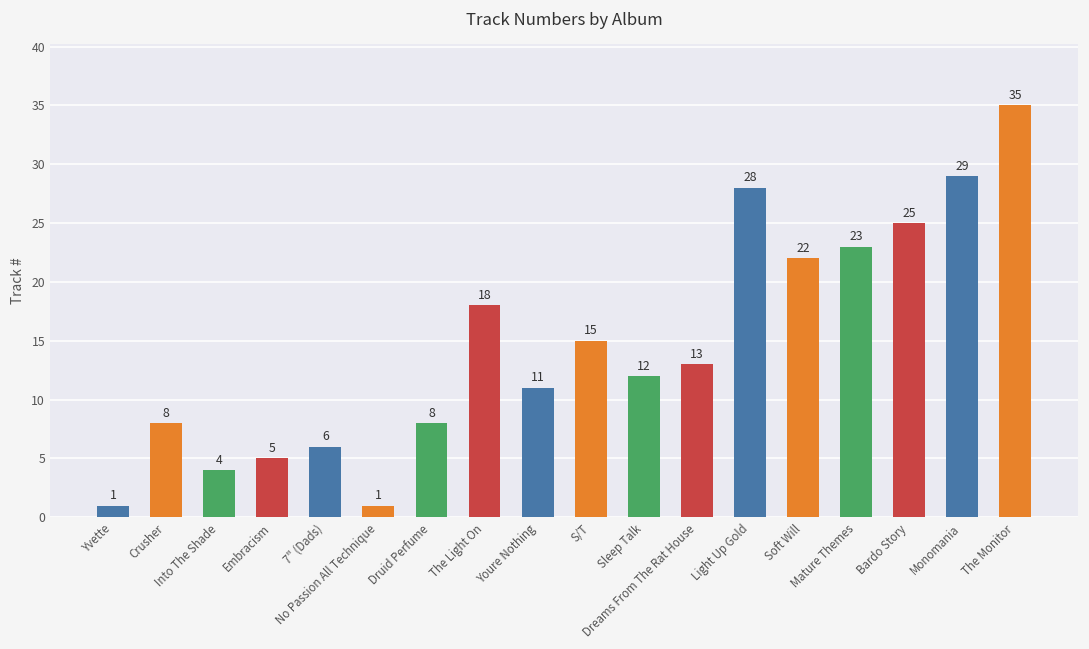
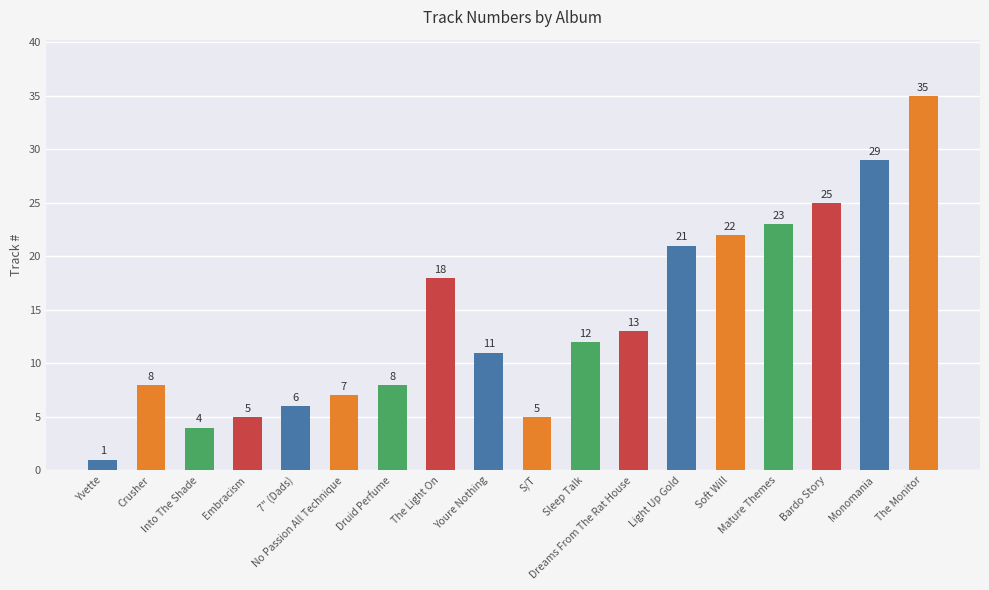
  {
    "Yvette": 1,
    "Crusher": 8,
    "Into The Shade": 4,
    "Embracism": 5,
    "7\" (Dads)": 6,
-   "No Passion All Technique": 1,
+   "No Passion All Technique": 7,
    "Druid Perfume": 8,
    "The Light On": 18,
    "Youre Nothing": 11,
-   "S/T": 15,
+   "S/T": 5,
    "Sleep Talk": 12,
    "Dreams From The Rat House": 13,
-   "Light Up Gold": 28,
+   "Light Up Gold": 21,
    "Soft Will": 22,
    "Mature Themes": 23,
    "Bardo Story": 25,
    "Monomania": 29,
    "The Monitor": 35
  }
